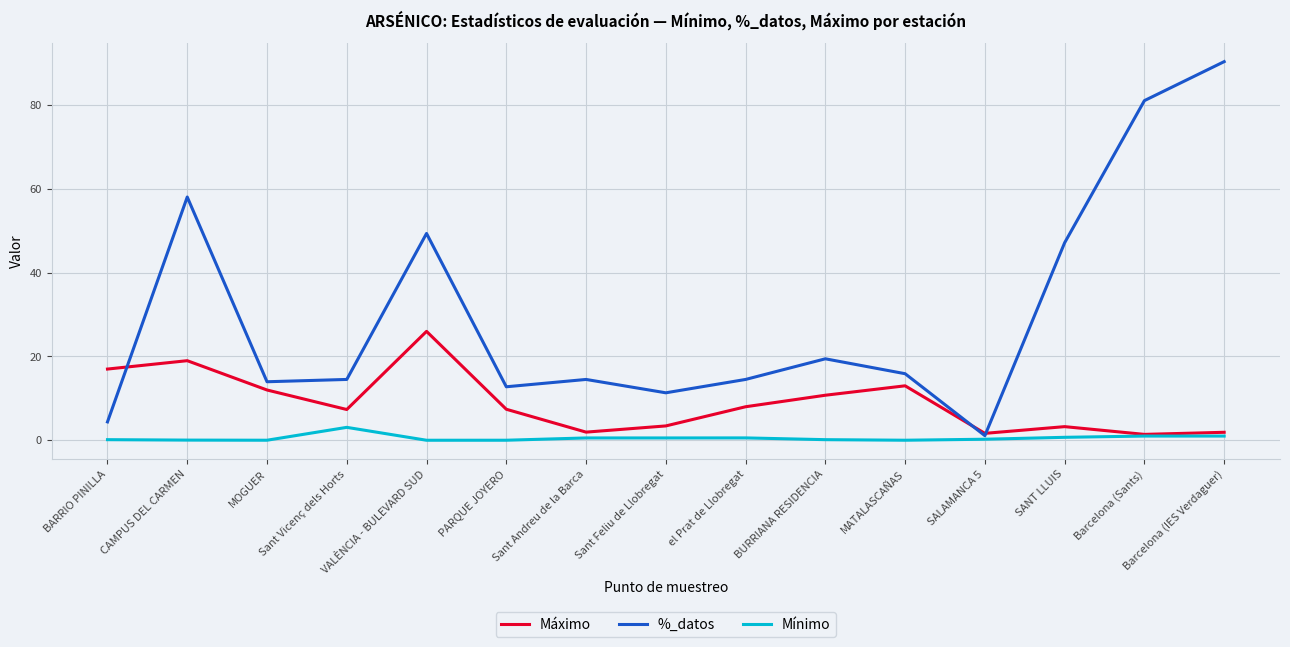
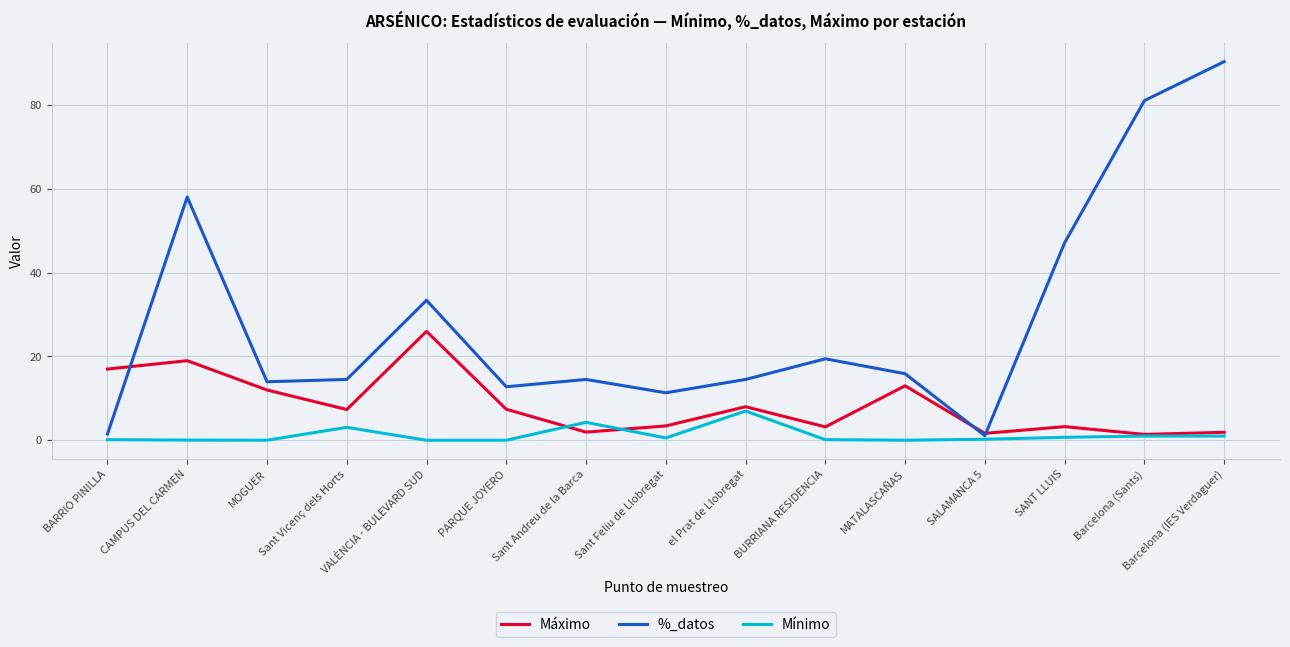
  {
    "Máximo": {
      "BARRIO PINILLA": 17,
      "CAMPUS DEL CARMEN": 19,
      "MOGUER": 12,
      "Sant Vicenç dels Horts": 7,
      "VALÈNCIA - BULEVARD SUD": 26,
      "PARQUE JOYERO": 7,
      "Sant Andreu de la Barca": 2,
      "Sant Feliu de Llobregat": 3,
      "el Prat de Llobregat": 8,
-     "BURRIANA RESIDENCIA": 11,
+     "BURRIANA RESIDENCIA": 3,
      "MATALASCAÑAS": 13,
      "SANT LLUIS": 3,
      "Barcelona (IES Verdaguer)": 2
    },
    "%_datos": {
-     "BARRIO PINILLA": 4,
+     "BARRIO PINILLA": 1,
      "CAMPUS DEL CARMEN": 58,
      "MOGUER": 14,
      "Sant Vicenç dels Horts": 15,
-     "VALÈNCIA - BULEVARD SUD": 49,
+     "VALÈNCIA - BULEVARD SUD": 33,
      "PARQUE JOYERO": 13,
      "Sant Andreu de la Barca": 15,
      "Sant Feliu de Llobregat": 11,
      "el Prat de Llobregat": 15,
      "BURRIANA RESIDENCIA": 19,
      "MATALASCAÑAS": 16,
      "SANT LLUIS": 47,
      "Barcelona (Sants)": 81,
      "Barcelona (IES Verdaguer)": 90
    },
    "Mínimo": {
      "BARRIO PINILLA": 0,
      "CAMPUS DEL CARMEN": 0,
      "MOGUER": 0,
      "Sant Vicenç dels Horts": 3,
      "VALÈNCIA - BULEVARD SUD": 0,
      "PARQUE JOYERO": 0,
-     "Sant Andreu de la Barca": 1,
+     "Sant Andreu de la Barca": 4,
      "Sant Feliu de Llobregat": 1,
-     "el Prat de Llobregat": 1,
+     "el Prat de Llobregat": 7,
      "BURRIANA RESIDENCIA": 0,
      "MATALASCAÑAS": 0,
      "SALAMANCA 5": 0,
      "SANT LLUIS": 1,
      "Barcelona (IES Verdaguer)": 1
    }
  }
